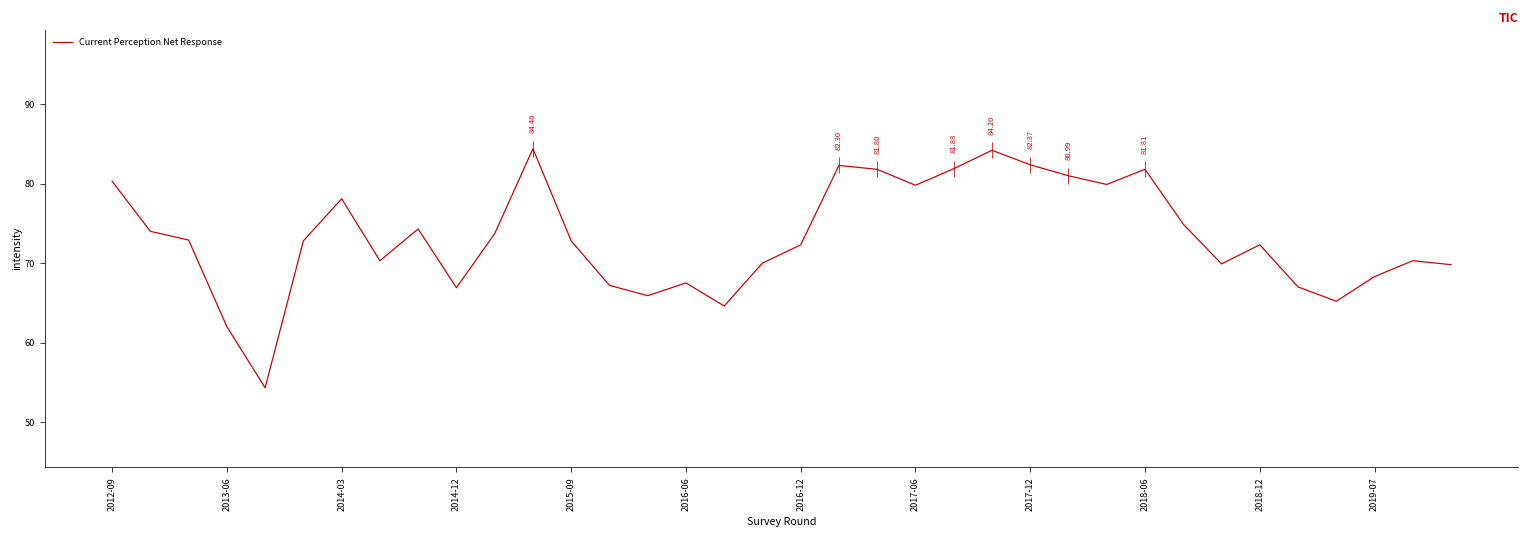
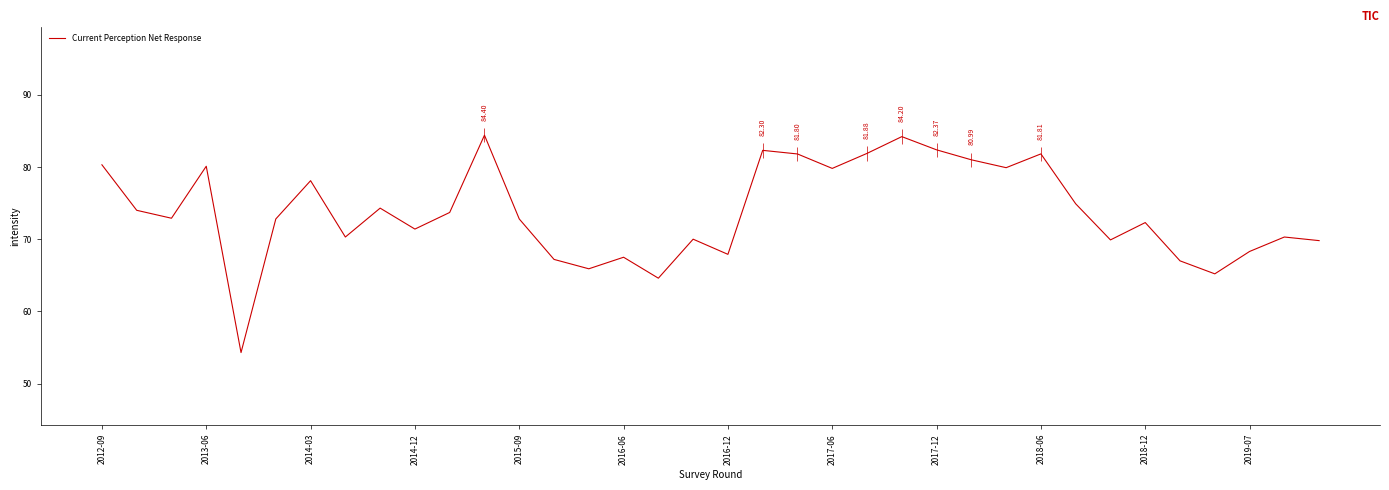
  {
    "2012-09": 80,
-   "2013-06": 62,
+   "2013-06": 80,
    "2014-03": 78,
-   "2014-12": 67,
+   "2014-12": 71,
    "2015-09": 73,
    "2016-06": 68,
-   "2016-12": 72,
+   "2016-12": 68,
    "2017-06": 80,
    "2018-12": 72,
    "2019-07": 68
  }
